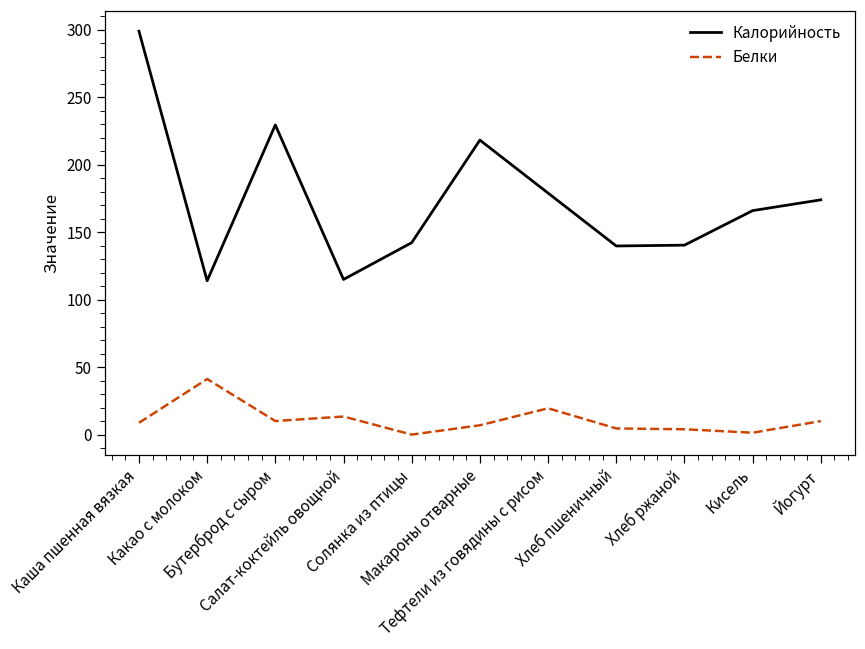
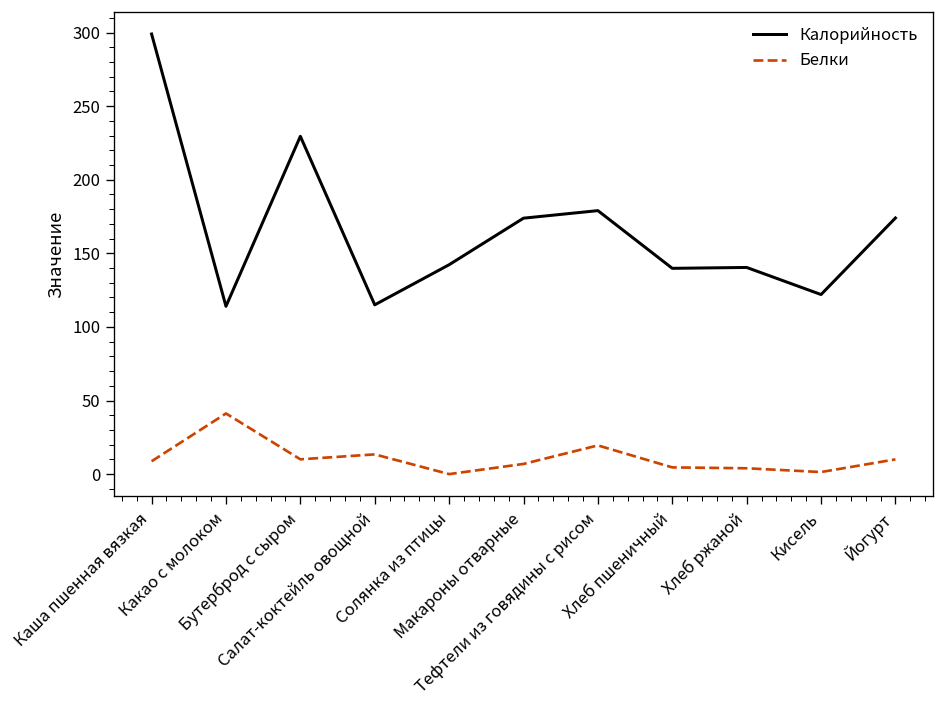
  {
    "Калорийность": {
      "Каша пшенная вязкая": 299,
      "Какао с молоком": 114,
      "Бутерброд с сыром": 230,
      "Салат-коктейль овощной": 115,
      "Солянка из птицы": 142,
-     "Макароны отварные": 218,
+     "Макароны отварные": 174,
      "Тефтели из говядины с рисом": 179,
      "Хлеб пшеничный": 140,
      "Хлеб ржаной": 140,
-     "Кисель": 166,
+     "Кисель": 122,
      "Йогурт": 174
    },
    "Белки": {
      "Каша пшенная вязкая": 9,
      "Какао с молоком": 41,
      "Бутерброд с сыром": 10,
      "Салат-коктейль овощной": 13,
      "Солянка из птицы": 0,
      "Макароны отварные": 7,
      "Тефтели из говядины с рисом": 20,
      "Хлеб пшеничный": 5,
      "Хлеб ржаной": 4,
      "Кисель": 1,
      "Йогурт": 10
    }
  }
